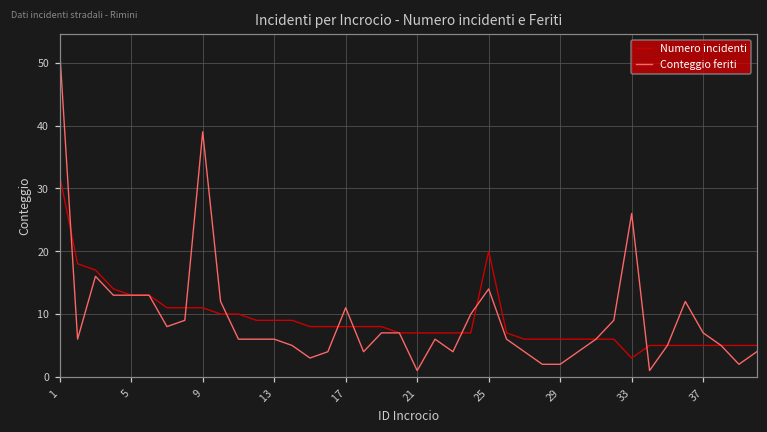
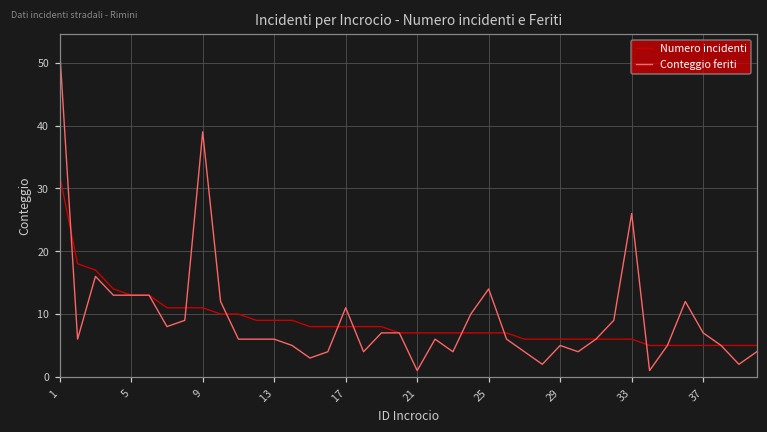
  {
    "Numero incidenti": {
      "1": 32,
      "9": 11,
      "13": 9,
      "17": 8,
      "21": 7,
-     "25": 20,
+     "25": 7,
      "29": 6,
-     "33": 3,
+     "33": 6,
      "37": 5
    },
    "Conteggio feriti": {
      "1": 52,
      "9": 39,
      "13": 6,
      "17": 11,
      "21": 1,
      "25": 14,
-     "29": 2,
+     "29": 5,
      "33": 26,
      "37": 7
    }
  }
